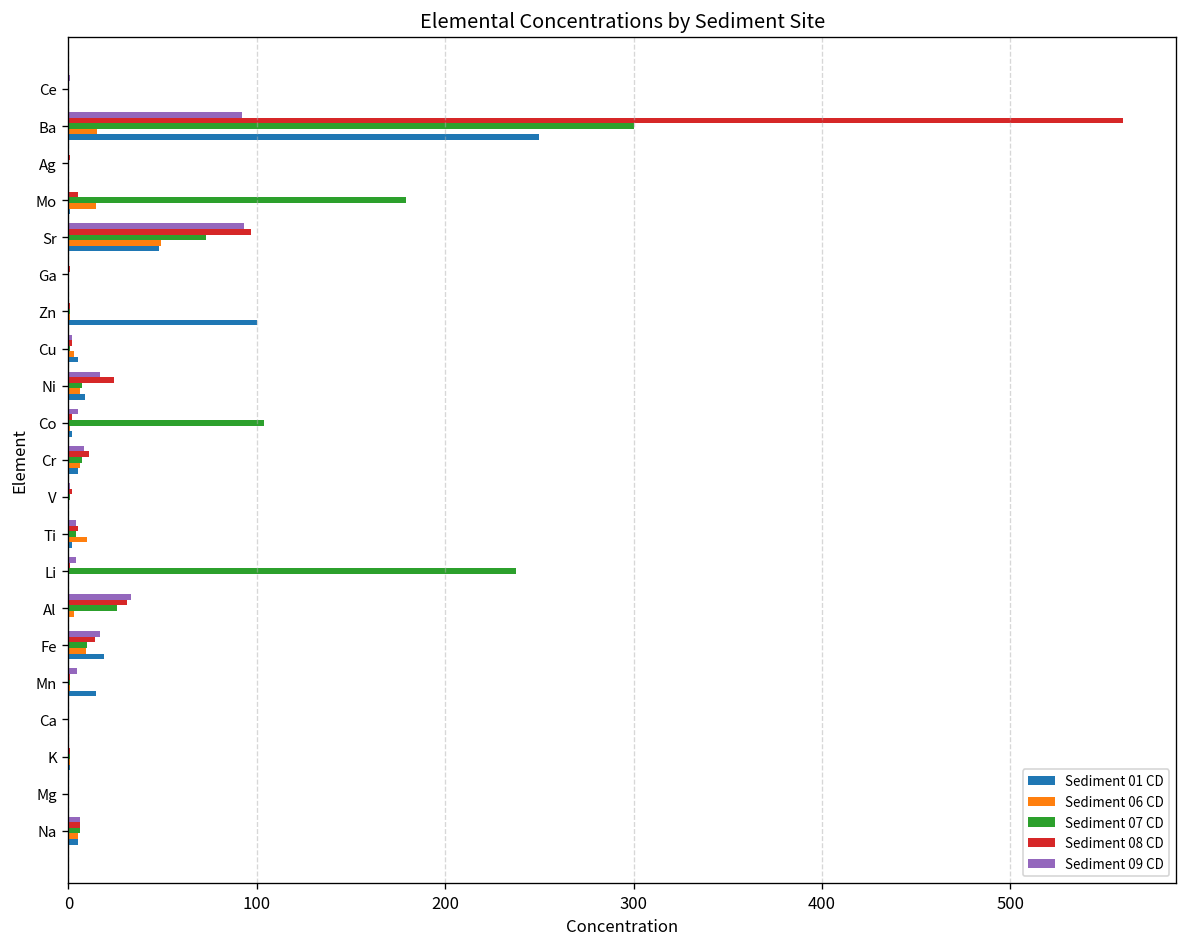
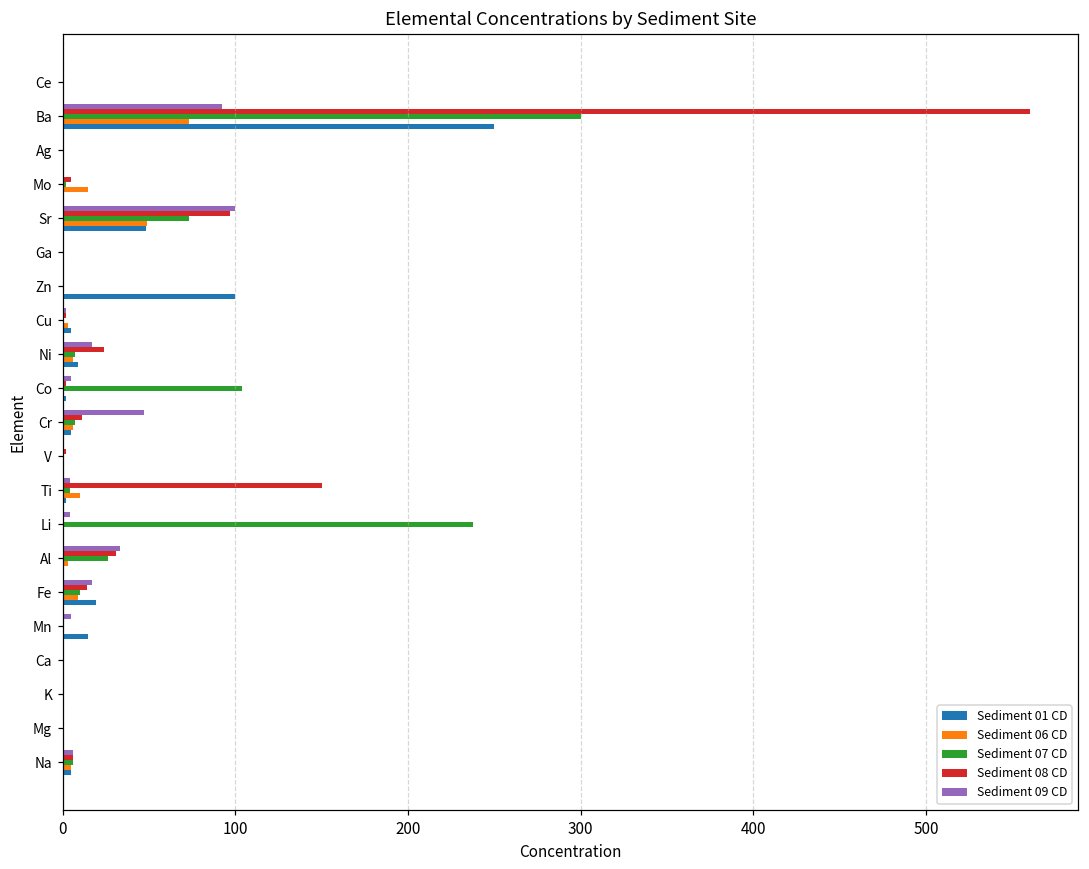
  {
    "Sediment 01 CD": {
      "Ba": 250,
      "Sr": 48,
      "Zn": 100,
      "Cu": 5,
      "Ni": 9,
      "Co": 2,
      "Cr": 5,
      "Ti": 2,
      "Fe": 19,
      "Mn": 15,
      "Na": 5
    },
    "Sediment 06 CD": {
-     "Ba": 15,
+     "Ba": 73,
      "Mo": 14,
      "Sr": 49,
      "Cu": 3,
      "Ni": 6,
      "Cr": 6,
      "Ti": 10,
      "Al": 3,
      "Fe": 9,
      "Na": 5
    },
    "Sediment 07 CD": {
      "Ba": 300,
-     "Mo": 179,
+     "Mo": 2,
      "Sr": 73,
      "Ni": 7,
      "Co": 104,
      "Cr": 7,
      "Ti": 4,
      "Li": 238,
      "Al": 26,
      "Fe": 10,
      "Na": 6
    },
    "Sediment 08 CD": {
      "Ba": 560,
      "Mo": 5,
      "Sr": 97,
      "Cu": 2,
      "Ni": 24,
      "Co": 2,
      "Cr": 11,
      "V": 2,
-     "Ti": 5,
+     "Ti": 150,
      "Al": 31,
      "Fe": 14,
      "Na": 6
    },
    "Sediment 09 CD": {
      "Ba": 92,
-     "Sr": 93,
+     "Sr": 100,
      "Cu": 2,
      "Ni": 17,
      "Co": 5,
-     "Cr": 8,
+     "Cr": 47,
      "Ti": 4,
      "Li": 4,
      "Al": 33,
      "Fe": 17,
      "Mn": 5,
      "Na": 6
    }
  }
